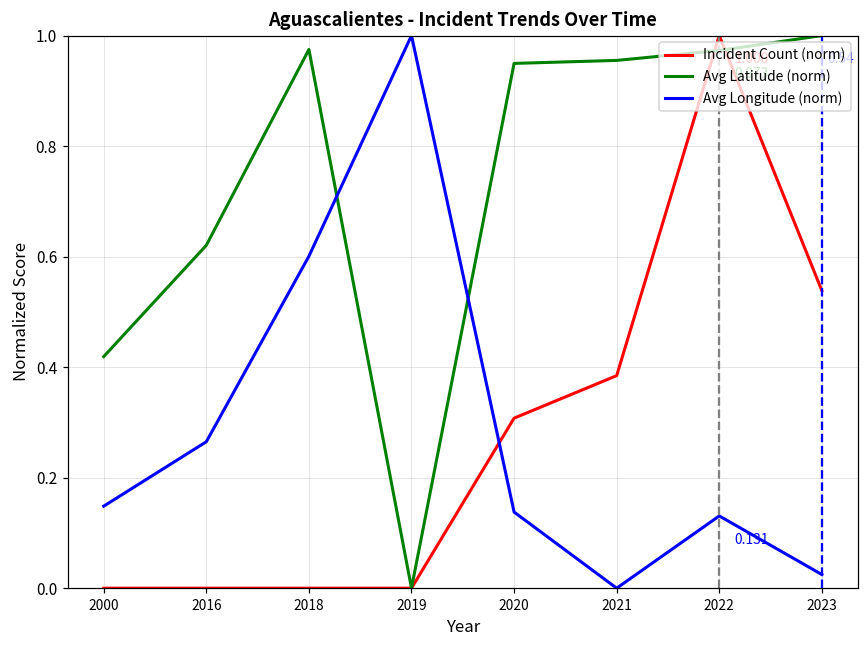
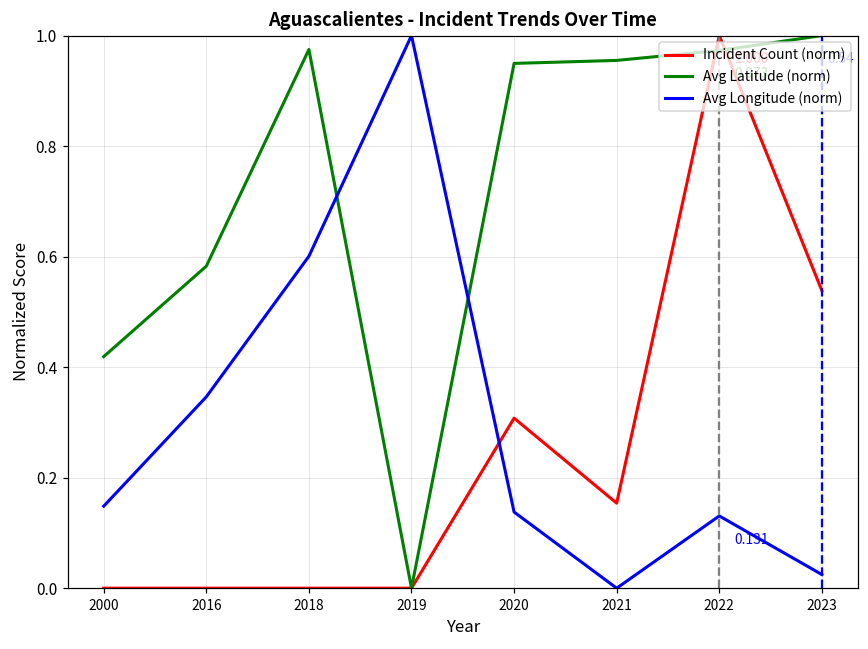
  {
    "Incident Count (norm)": {
      "2000": 0.00,
      "2016": 0.00,
      "2018": 0.00,
      "2020": 0.31,
-     "2021": 0.38,
+     "2021": 0.15,
      "2023": 0.54
    },
    "Avg Latitude (norm)": {
      "2000": 0.42,
-     "2016": 0.62,
+     "2016": 0.58,
      "2018": 0.97,
      "2020": 0.95,
      "2021": 0.96
    },
    "Avg Longitude (norm)": {
      "2000": 0.15,
-     "2016": 0.27,
+     "2016": 0.35,
      "2018": 0.60,
      "2019": 1.00,
      "2020": 0.14,
      "2021": 0.00,
      "2023": 0.02
    }
  }
